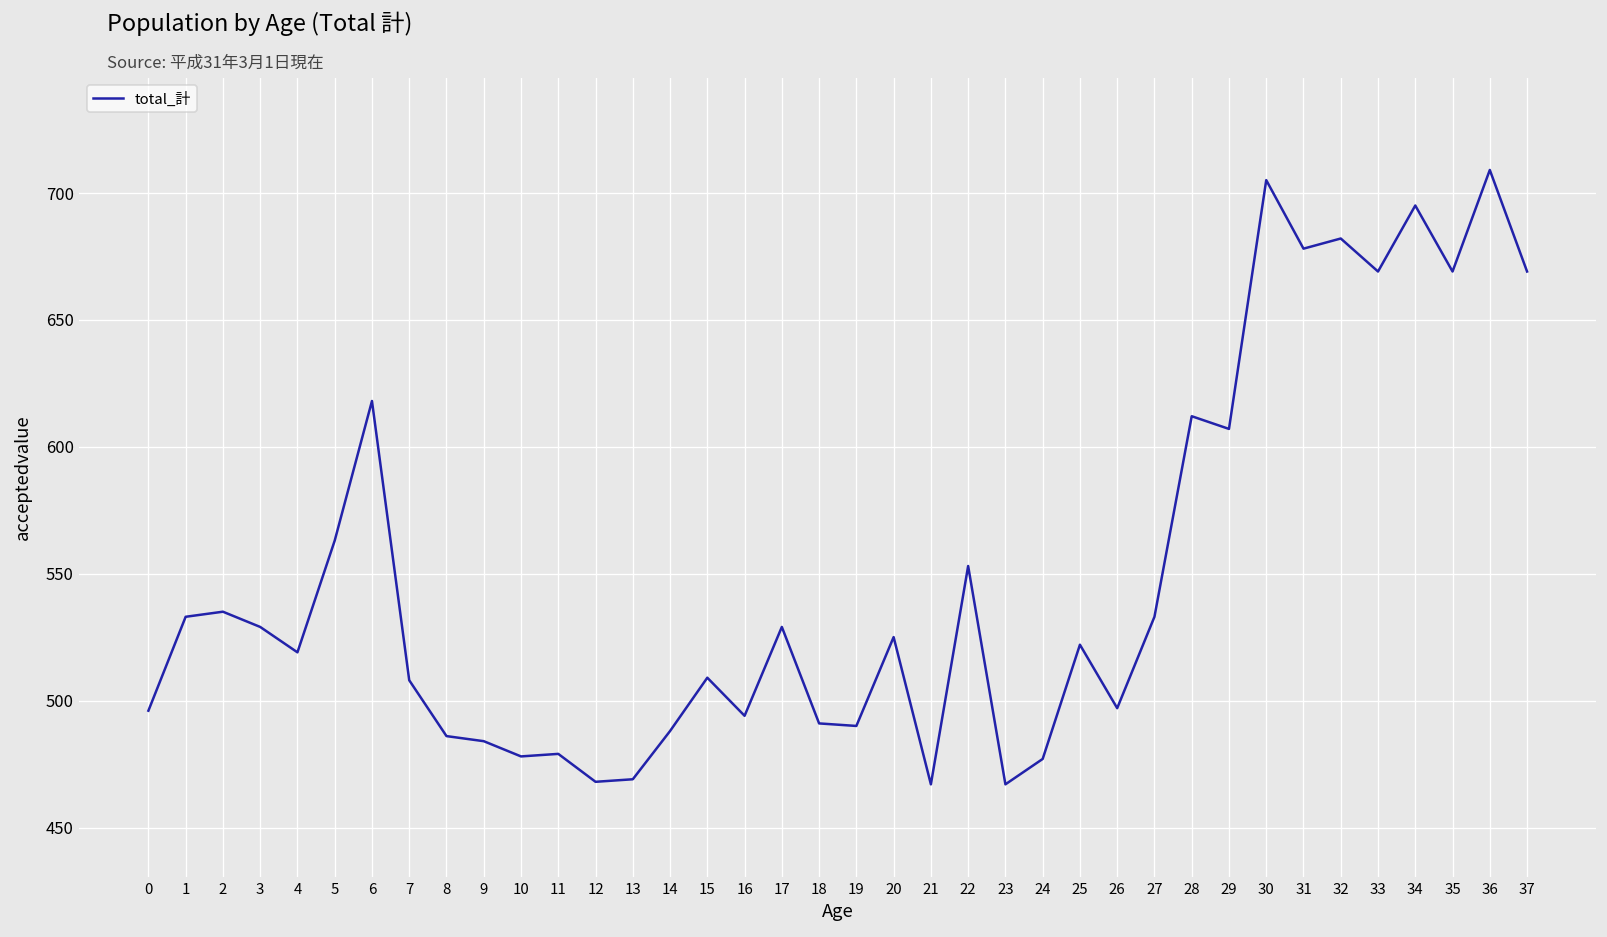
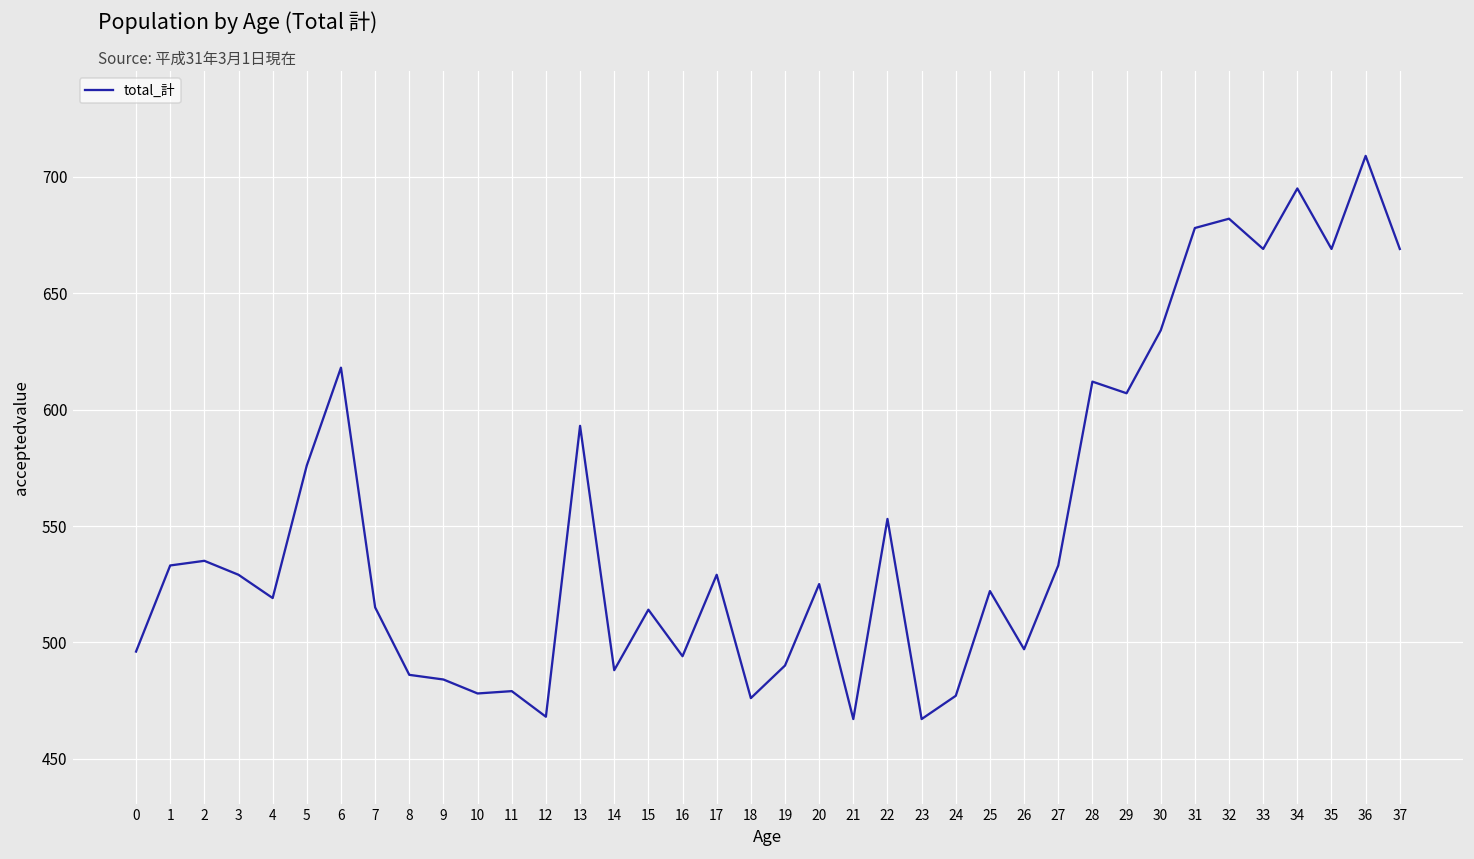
  {
    "0": 496,
    "1": 533,
    "2": 535,
    "3": 529,
    "4": 519,
-   "5": 563,
+   "5": 576,
    "6": 618,
-   "7": 508,
+   "7": 515,
    "8": 486,
    "9": 484,
    "10": 478,
    "11": 479,
    "12": 468,
-   "13": 469,
+   "13": 593,
    "14": 488,
-   "15": 509,
+   "15": 514,
    "16": 494,
    "17": 529,
-   "18": 491,
+   "18": 476,
    "19": 490,
    "20": 525,
    "21": 467,
    "22": 553,
    "23": 467,
    "24": 477,
    "25": 522,
    "26": 497,
    "27": 533,
    "28": 612,
    "29": 607,
-   "30": 705,
+   "30": 634,
    "31": 678,
    "32": 682,
    "33": 669,
    "34": 695,
    "35": 669,
    "36": 709,
    "37": 669
  }
